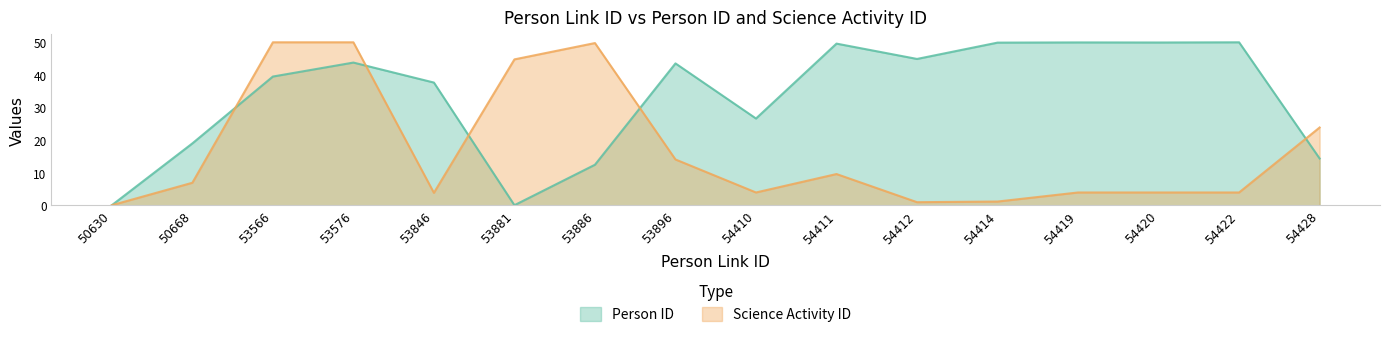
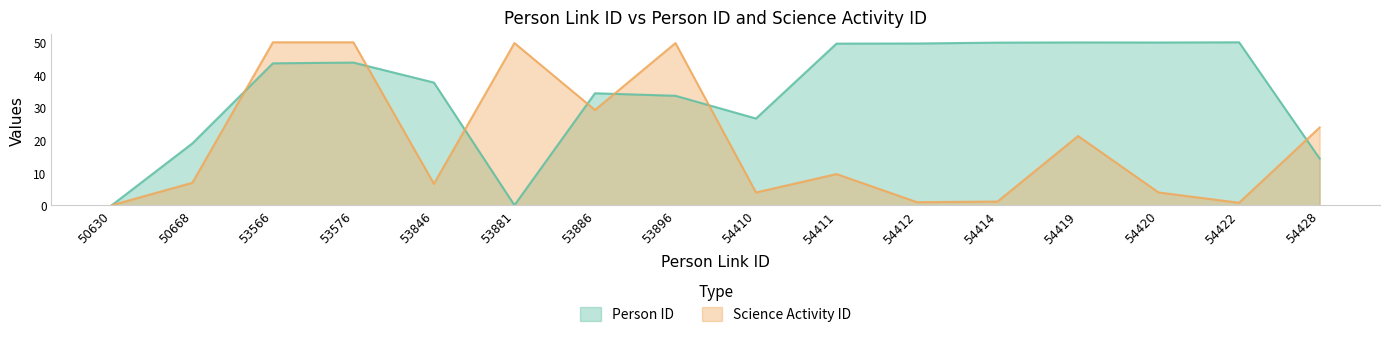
  {
    "Person ID": {
      "50668": 19,
-     "53566": 39,
+     "53566": 44,
      "53576": 44,
      "53846": 38,
      "53881": 0,
-     "53886": 12,
-     "53896": 44,
+     "53886": 34,
+     "53896": 34,
      "54410": 27,
      "54411": 50,
-     "54412": 45,
+     "54412": 50,
      "54414": 50,
      "54419": 50,
      "54420": 50,
      "54422": 50,
      "54428": 14
    },
    "Science Activity ID": {
      "50668": 7,
      "53566": 50,
      "53576": 50,
-     "53846": 4,
-     "53881": 45,
-     "53886": 50,
-     "53896": 14,
+     "53846": 7,
+     "53881": 50,
+     "53886": 29,
+     "53896": 50,
      "54410": 4,
      "54411": 10,
      "54412": 1,
      "54414": 1,
-     "54419": 4,
+     "54419": 21,
      "54420": 4,
-     "54422": 4,
+     "54422": 1,
      "54428": 24
    }
  }
